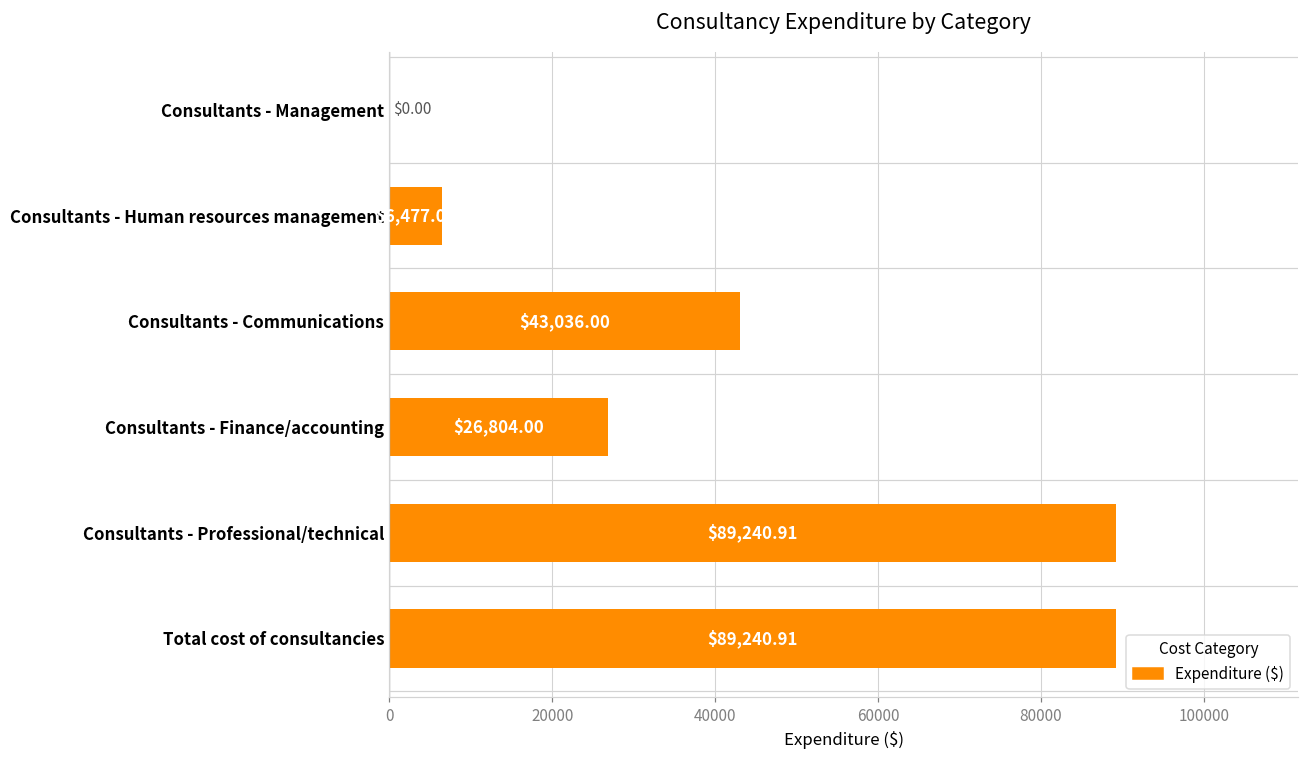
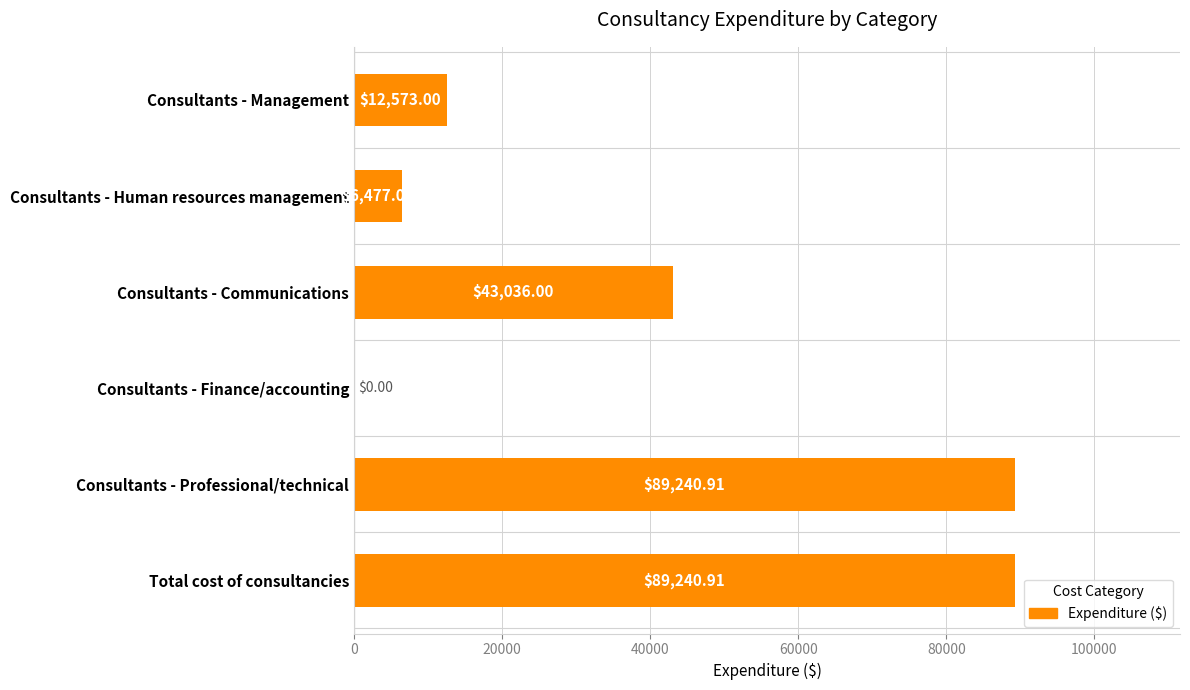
  {
-   "Consultants - Management": "$0.00",
+   "Consultants - Management": "$12,573.00",
    "Consultants - Human resources management": "$6,477.00",
    "Consultants - Communications": "$43,036.00",
-   "Consultants - Finance/accounting": "$26,804.00",
+   "Consultants - Finance/accounting": "$0.00",
    "Consultants - Professional/technical": "$89,240.91",
    "Total cost of consultancies": "$89,240.91"
  }
